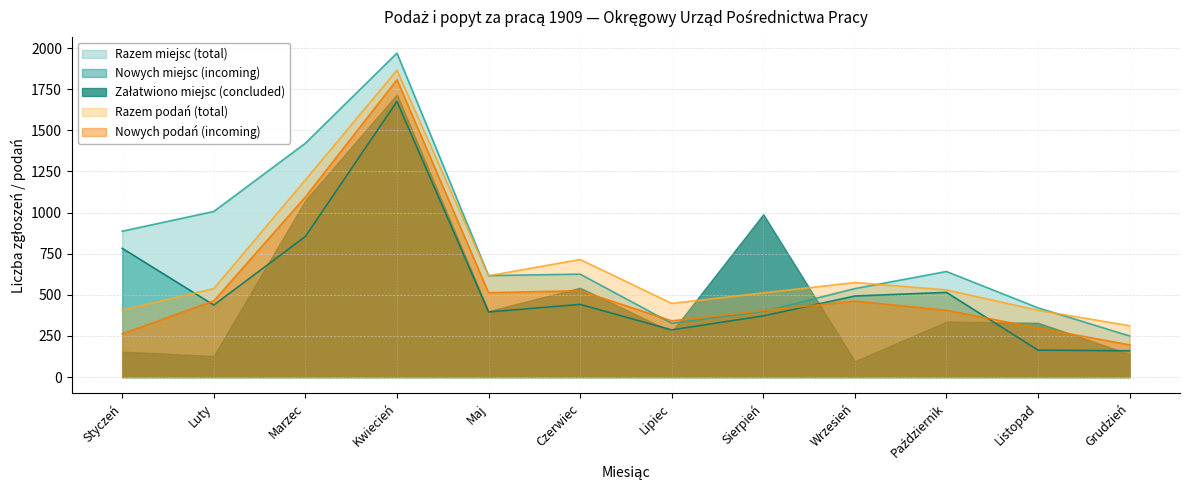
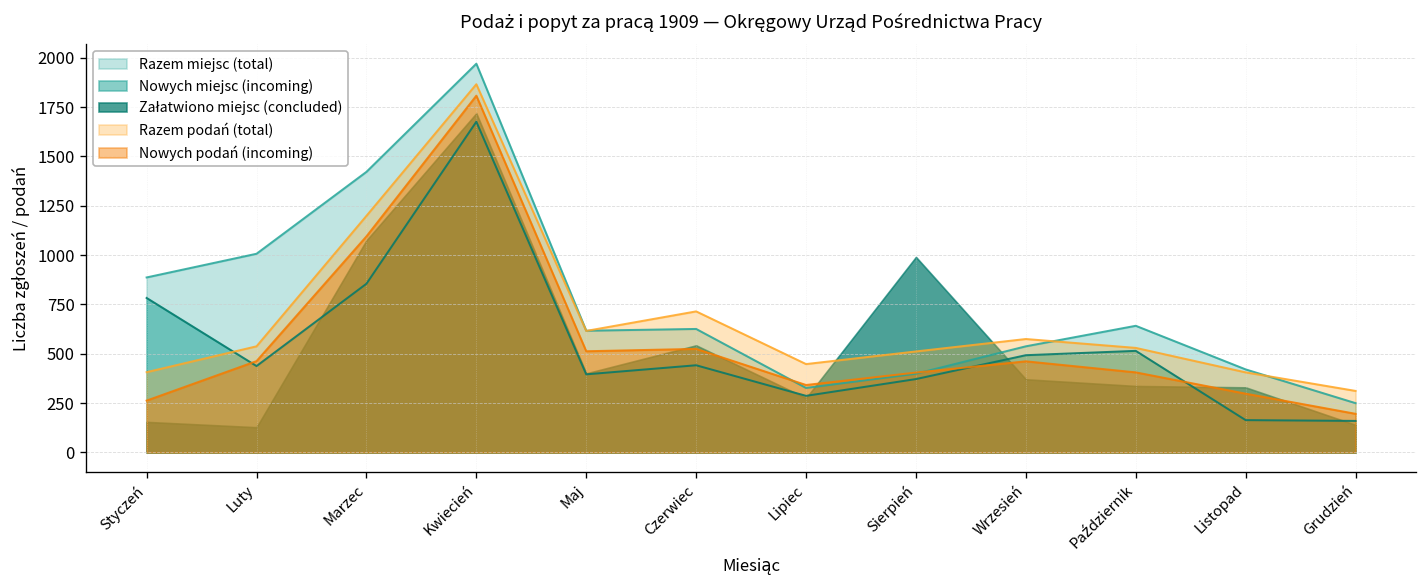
  {
    "Załatwiono miejsc (concluded)": {
      "Styczeń": 160,
      "Luty": 130,
      "Marzec": 1080,
      "Kwiecień": 1720,
      "Czerwiec": 540,
      "Sierpień": 990,
-     "Wrzesień": 100,
+     "Wrzesień": 370,
      "Październik": 340,
      "Listopad": 330,
      "Grudzień": 140
    }
  }
